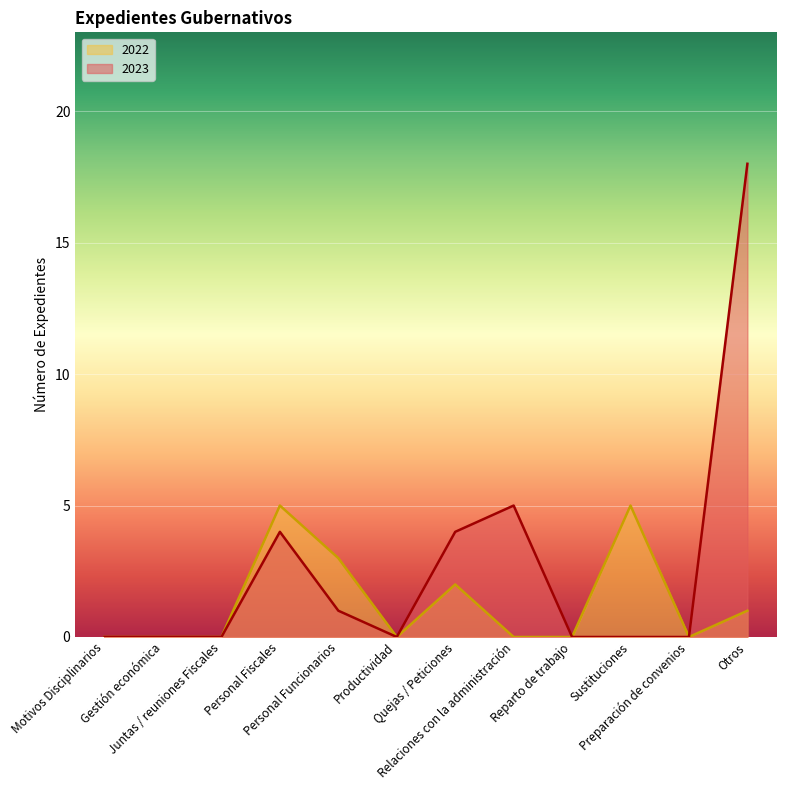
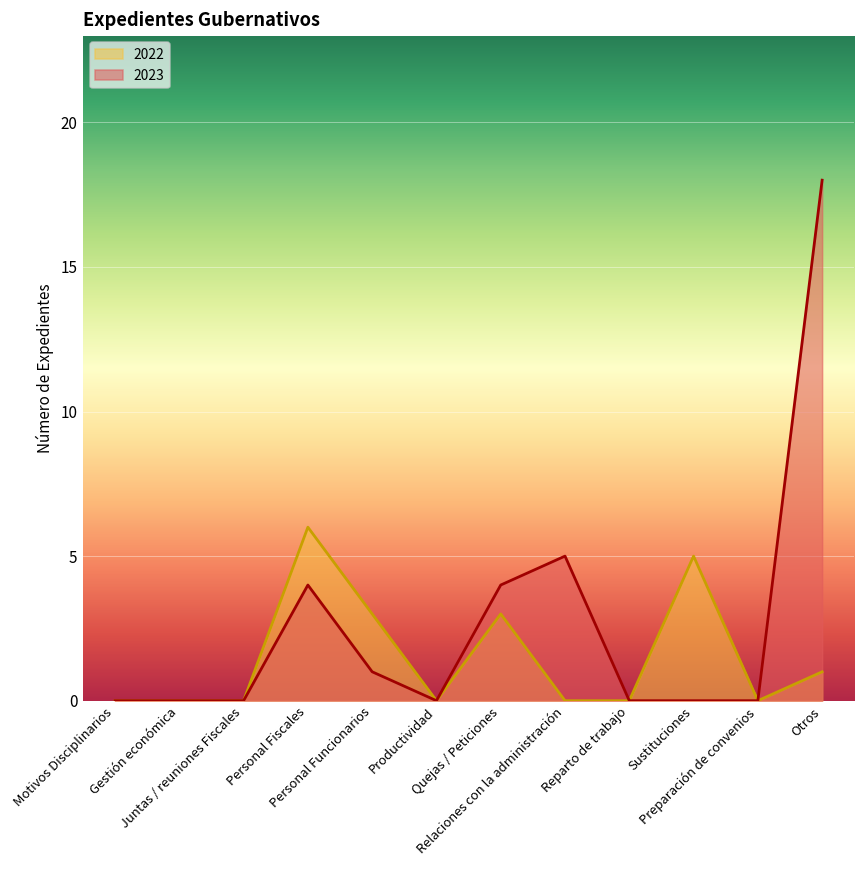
  {
    "2022": {
-     "Personal Fiscales": 5,
+     "Personal Fiscales": 6,
      "Personal Funcionarios": 3,
-     "Quejas / Peticiones": 2,
+     "Quejas / Peticiones": 3,
      "Relaciones con la administración": 0,
      "Sustituciones": 5,
      "Otros": 1
    },
    "2023": {
      "Personal Fiscales": 4,
      "Personal Funcionarios": 1,
      "Quejas / Peticiones": 4,
      "Relaciones con la administración": 5,
      "Sustituciones": 0,
      "Otros": 18
    }
  }
